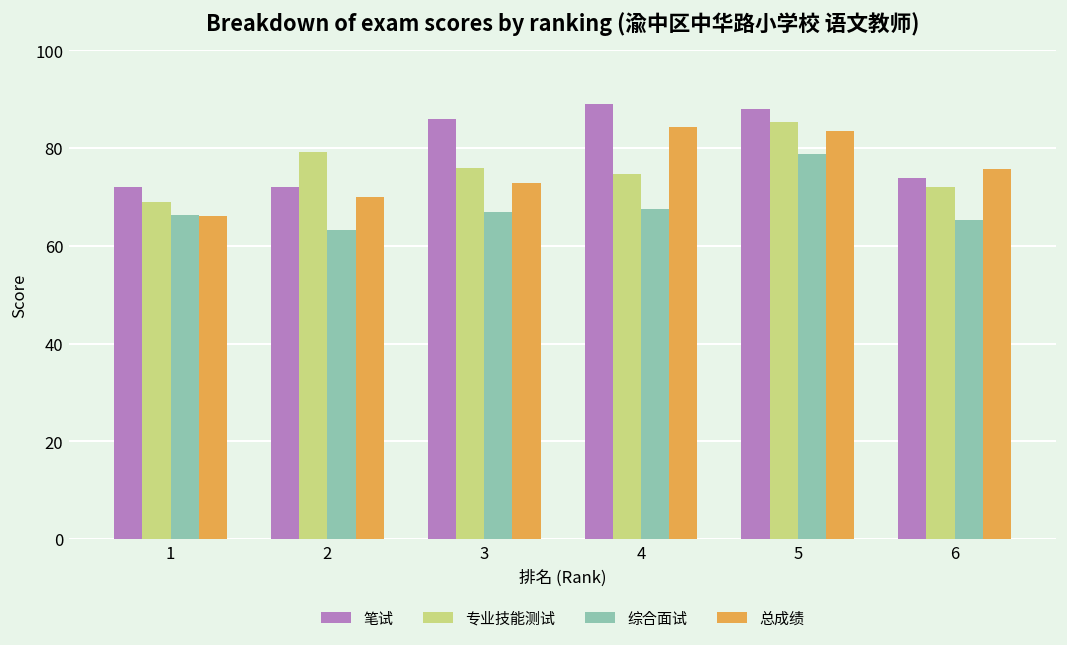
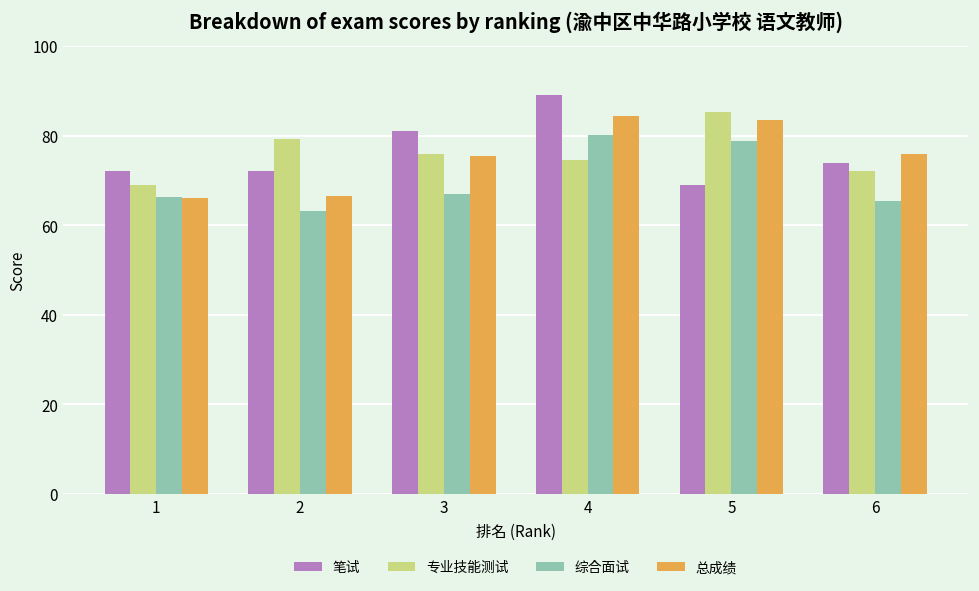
  {
    "笔试": {
      "1": 72,
      "2": 72,
-     "3": 86,
+     "3": 81,
      "4": 89,
-     "5": 88,
+     "5": 69,
      "6": 74
    },
    "专业技能测试": {
      "1": 69,
      "2": 79,
      "3": 76,
      "4": 75,
      "5": 85,
      "6": 72
    },
    "综合面试": {
      "1": 66,
      "2": 63,
      "3": 67,
-     "4": 68,
+     "4": 80,
      "5": 79,
      "6": 65
    },
    "总成绩": {
      "1": 66,
-     "2": 70,
-     "3": 73,
+     "2": 66,
+     "3": 75,
      "4": 84,
      "5": 84,
      "6": 76
    }
  }
